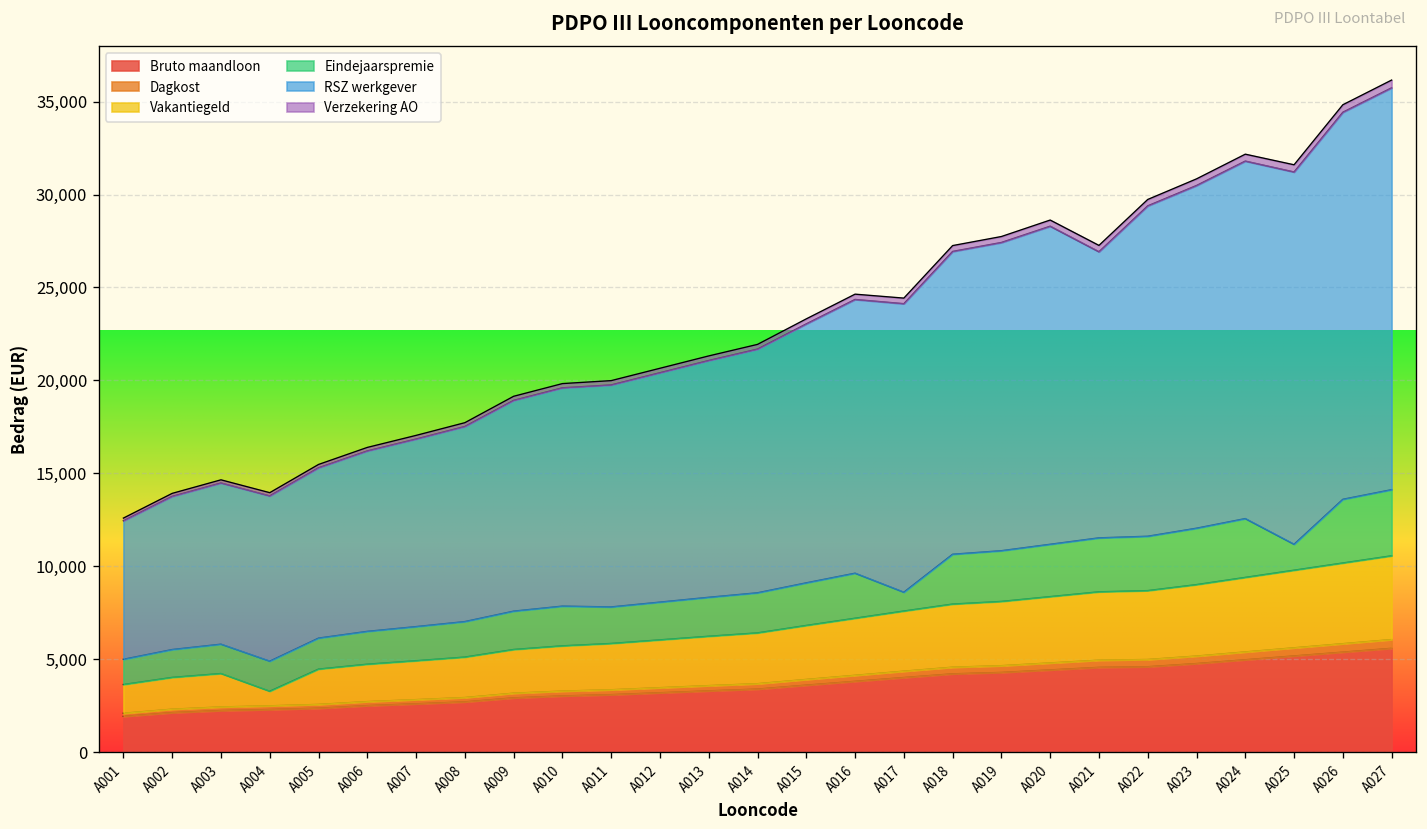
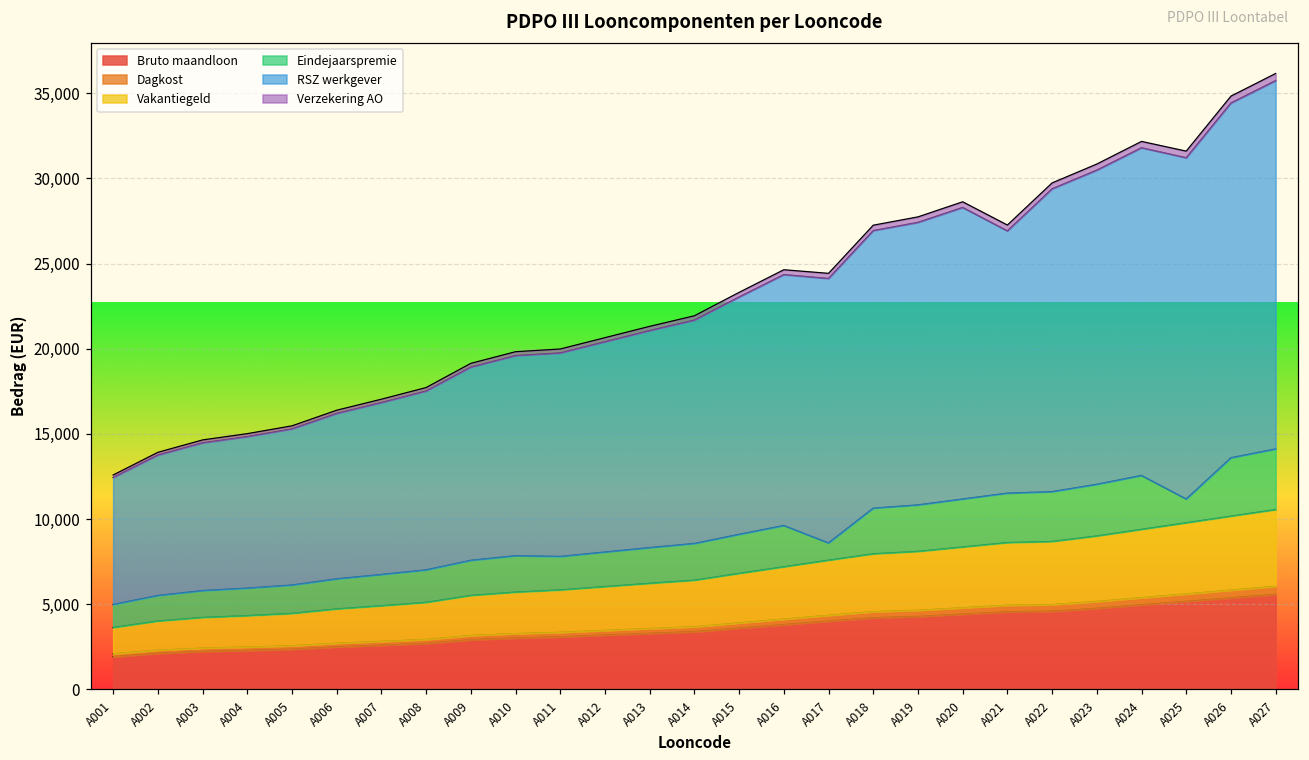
  {
    "Vakantiegeld": {
      "A001": "1,500",
      "A002": "1,700",
      "A003": "1,800",
-     "A004": "800",
+     "A004": "1,800",
      "A005": "1,900",
      "A006": "2,000",
      "A007": "2,100",
      "A008": "2,200",
      "A009": "2,400",
      "A010": "2,400",
      "A011": "2,500",
      "A012": "2,600",
      "A013": "2,700",
      "A014": "2,700",
      "A015": "2,900",
      "A016": "3,100",
      "A017": "3,200",
      "A018": "3,400",
      "A019": "3,500",
      "A020": "3,600",
      "A021": "3,700",
      "A022": "3,700",
      "A023": "3,800",
      "A024": "4,000",
      "A025": "4,200",
      "A026": "4,300",
      "A027": "4,500"
    },
    "Eindejaarspremie": {
      "A001": "1,400",
      "A002": "1,500",
      "A003": "1,600",
      "A004": "1,600",
      "A005": "1,700",
      "A006": "1,800",
      "A007": "1,800",
      "A008": "1,900",
      "A009": "2,100",
      "A010": "2,100",
      "A011": "2,000",
      "A012": "2,000",
      "A013": "2,100",
      "A014": "2,200",
      "A015": "2,300",
      "A016": "2,400",
      "A017": "1,000",
      "A018": "2,700",
      "A019": "2,700",
      "A020": "2,800",
      "A021": "2,900",
      "A022": "2,900",
      "A023": "3,000",
      "A024": "3,200",
      "A025": "1,400",
      "A026": "3,400",
      "A027": "3,600"
    },
    "RSZ werkgever": {
      "A003": "8,700",
      "A004": "8,900",
      "A005": "9,200",
      "A006": "9,700",
      "A007": "10,100",
      "A008": "10,500",
      "A009": "11,300",
      "A010": "11,800",
      "A011": "12,000",
      "A012": "12,300",
      "A013": "12,700",
      "A014": "13,100",
      "A015": "13,900",
      "A016": "14,700",
      "A017": "15,500",
      "A018": "16,300",
      "A019": "16,600",
      "A020": "17,100",
      "A021": "15,400",
      "A022": "17,800",
      "A023": "18,400",
      "A024": "19,200",
      "A025": "20,000",
      "A026": "20,800",
      "A027": "21,600"
    },
    "Verzekering AO": {
      "A003": "200",
      "A004": "200",
      "A005": "200",
      "A006": "200",
      "A007": "200",
      "A008": "200",
      "A009": "200",
      "A010": "200",
      "A011": "200",
      "A012": "200",
      "A013": "200",
      "A014": "300",
      "A015": "300",
      "A016": "300",
      "A017": "300",
      "A018": "300",
      "A019": "300",
      "A020": "300",
      "A021": "300",
      "A022": "300",
      "A023": "400",
      "A024": "400",
      "A025": "400",
      "A026": "400",
      "A027": "400"
    }
  }
